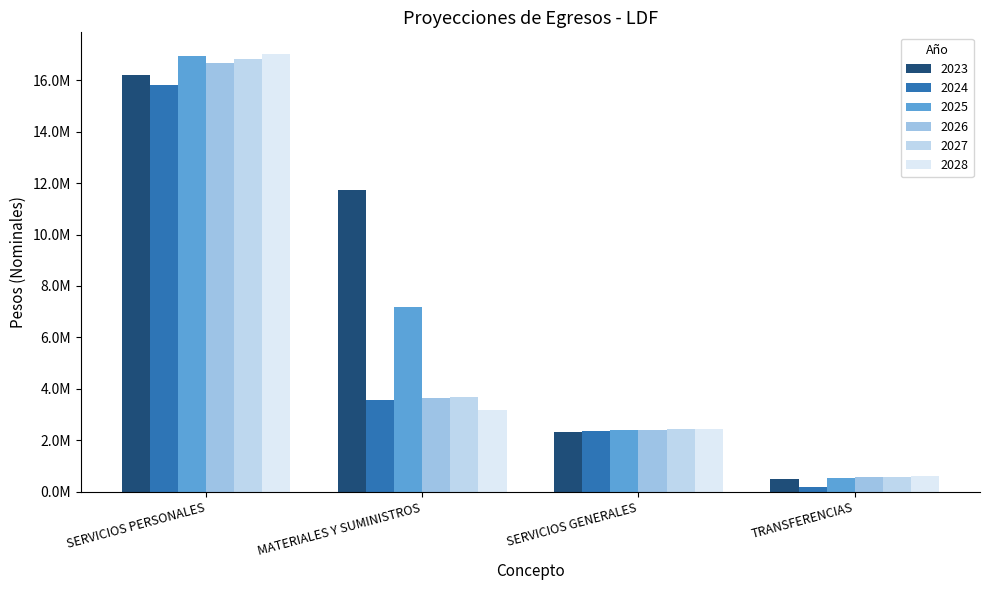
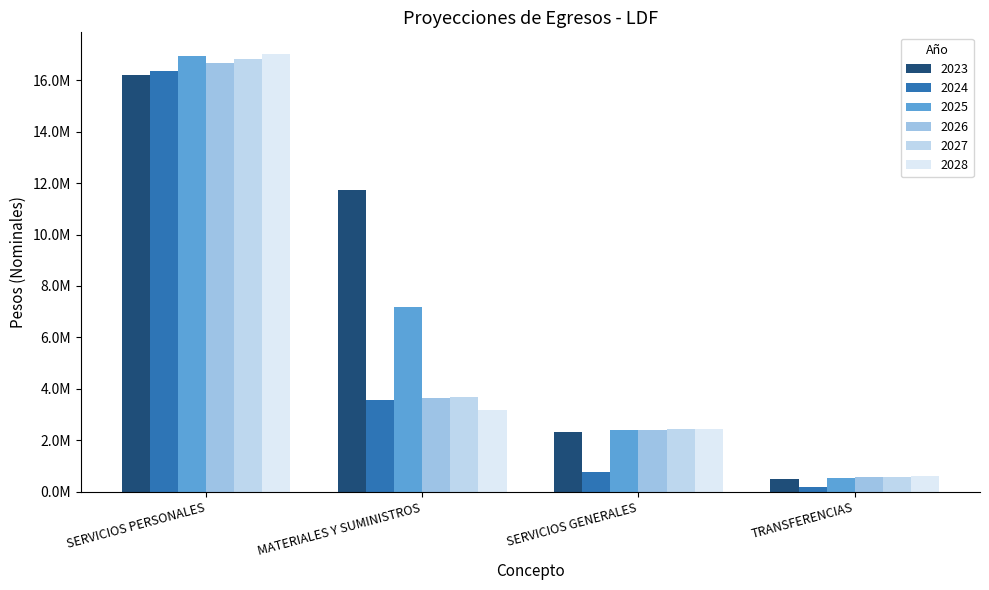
  {
    "2023": {
      "SERVICIOS PERSONALES": 16200000,
      "MATERIALES Y SUMINISTROS": 11700000,
      "SERVICIOS GENERALES": 2300000,
      "TRANSFERENCIAS": 500000
    },
    "2024": {
-     "SERVICIOS PERSONALES": 15800000,
+     "SERVICIOS PERSONALES": 16300000,
      "MATERIALES Y SUMINISTROS": 3600000,
-     "SERVICIOS GENERALES": 2400000,
+     "SERVICIOS GENERALES": 800000,
      "TRANSFERENCIAS": 200000
    },
    "2025": {
      "SERVICIOS PERSONALES": 16900000,
      "MATERIALES Y SUMINISTROS": 7200000,
      "SERVICIOS GENERALES": 2400000,
      "TRANSFERENCIAS": 500000
    }
  }
